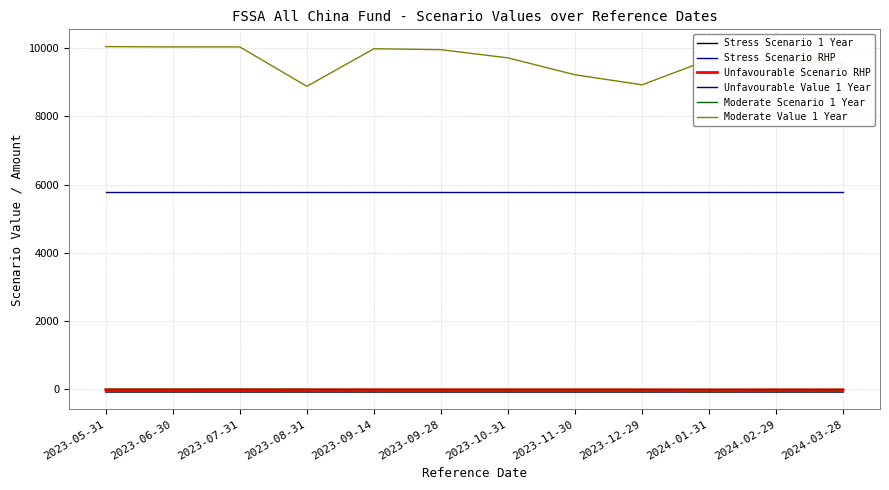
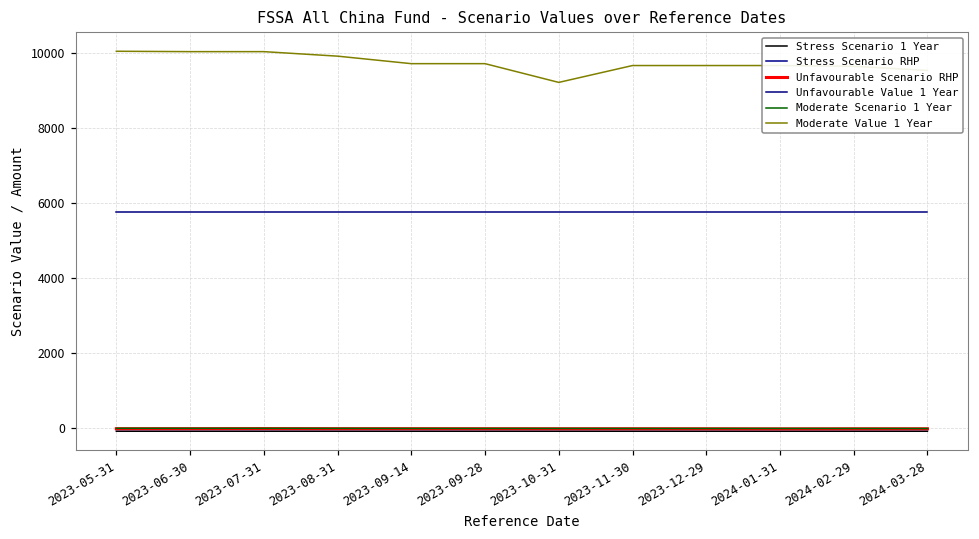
  {
    "Unfavourable Value 1 Year": {
      "2023-05-31": 5800,
      "2023-06-30": 5800,
      "2023-07-31": 5800,
      "2023-08-31": 5800,
      "2023-09-14": 5800,
      "2023-09-28": 5800,
      "2023-10-31": 5800,
      "2023-11-30": 5800,
      "2023-12-29": 5800,
      "2024-01-31": 5800,
      "2024-02-29": 5800,
      "2024-03-28": 5800
    },
    "Moderate Value 1 Year": {
      "2023-05-31": 10000,
      "2023-06-30": 10000,
      "2023-07-31": 10000,
-     "2023-08-31": 8900,
-     "2023-09-14": 10000,
-     "2023-09-28": 10000,
-     "2023-10-31": 9700,
-     "2023-11-30": 9200,
-     "2023-12-29": 8900
+     "2023-08-31": 9900,
+     "2023-09-14": 9700,
+     "2023-09-28": 9700,
+     "2023-10-31": 9200,
+     "2023-11-30": 9700,
+     "2023-12-29": 9700
    }
  }
